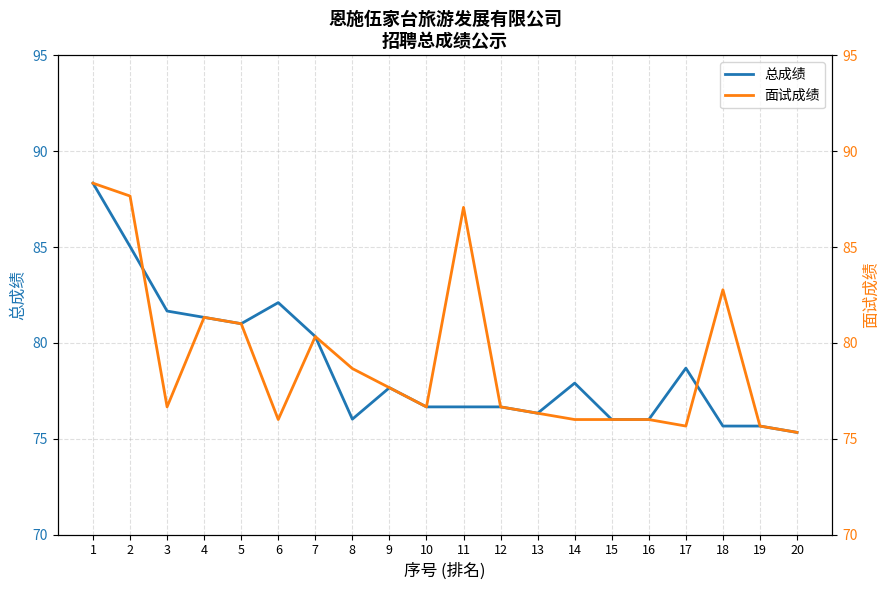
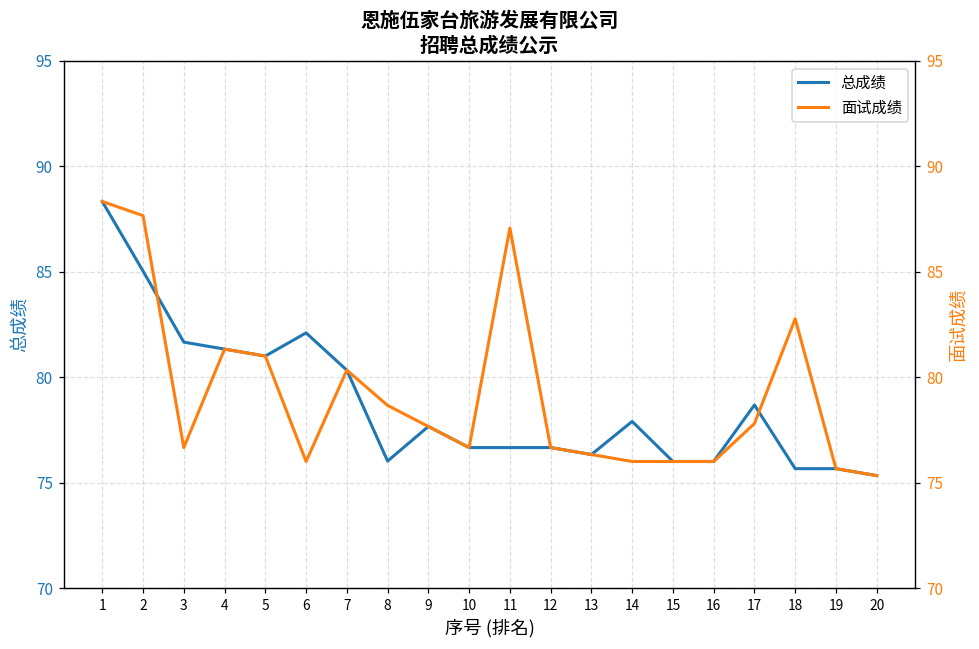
  {
    "总成绩": {
      "1": 88.3,
      "2": 85.0,
      "3": 81.7,
      "4": 81.3,
      "5": 81.0,
      "6": 82.1,
      "7": 80.3,
      "8": 76.0,
      "9": 77.7,
      "10": 76.7,
      "11": 76.7,
      "12": 76.7,
      "13": 76.3,
      "14": 77.9,
      "15": 76.0,
      "16": 76.0,
      "17": 78.7,
      "18": 75.7,
      "19": 75.7,
      "20": 75.3
    },
    "面试成绩": {
      "1": 88.3,
      "2": 87.7,
      "3": 76.7,
      "4": 81.3,
      "5": 81.0,
      "6": 76.0,
      "7": 80.3,
      "8": 78.7,
      "9": 77.7,
      "10": 76.7,
      "11": 87.1,
      "12": 76.7,
      "13": 76.3,
      "14": 76.0,
      "15": 76.0,
      "16": 76.0,
-     "17": 75.7,
+     "17": 77.8,
      "18": 82.8,
      "19": 75.7,
      "20": 75.3
    }
  }
